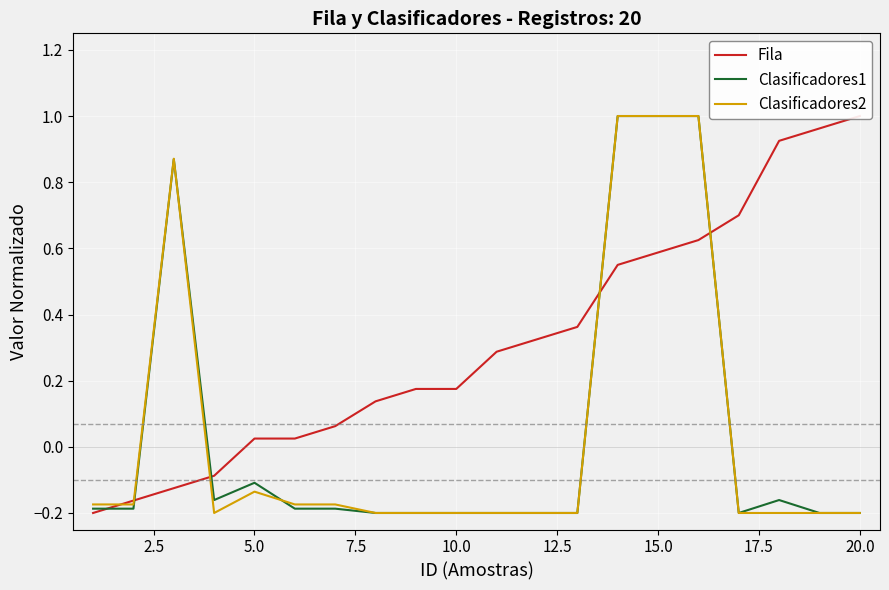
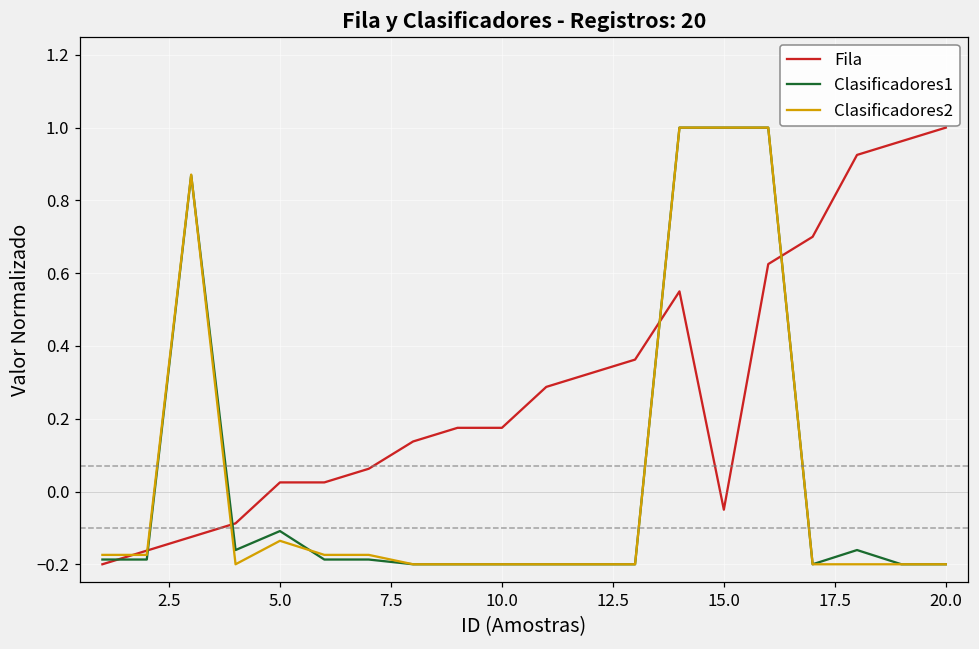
  {
    "Fila": {
      "5.0": 0.02,
      "10.0": 0.18,
-     "15.0": 0.59
+     "15.0": -0.05
    },
    "Clasificadores1": {
      "5.0": -0.11
    },
    "Clasificadores2": {
      "5.0": -0.14
    }
  }
